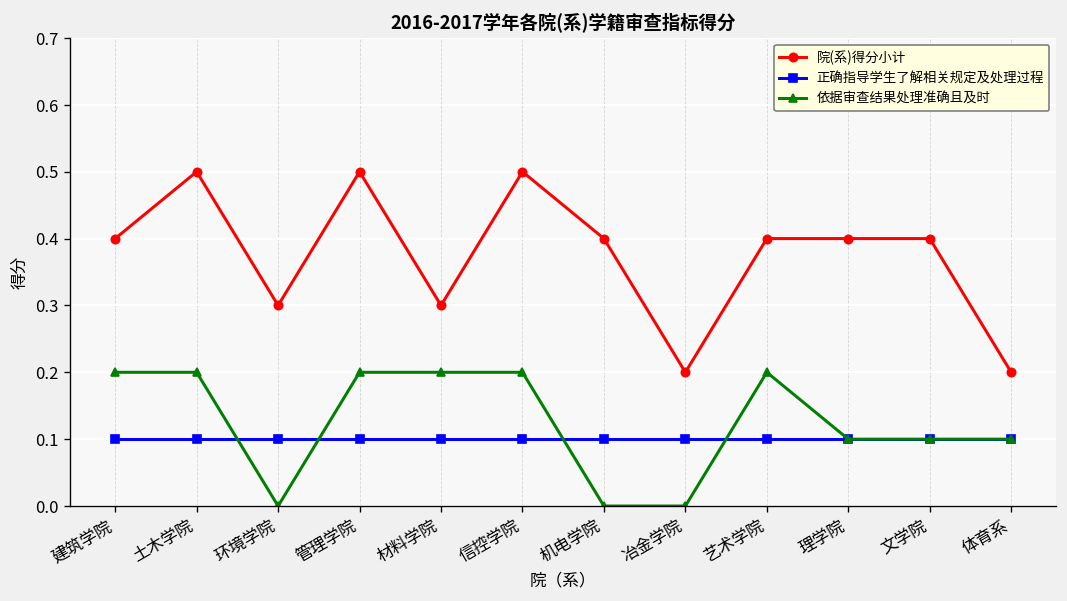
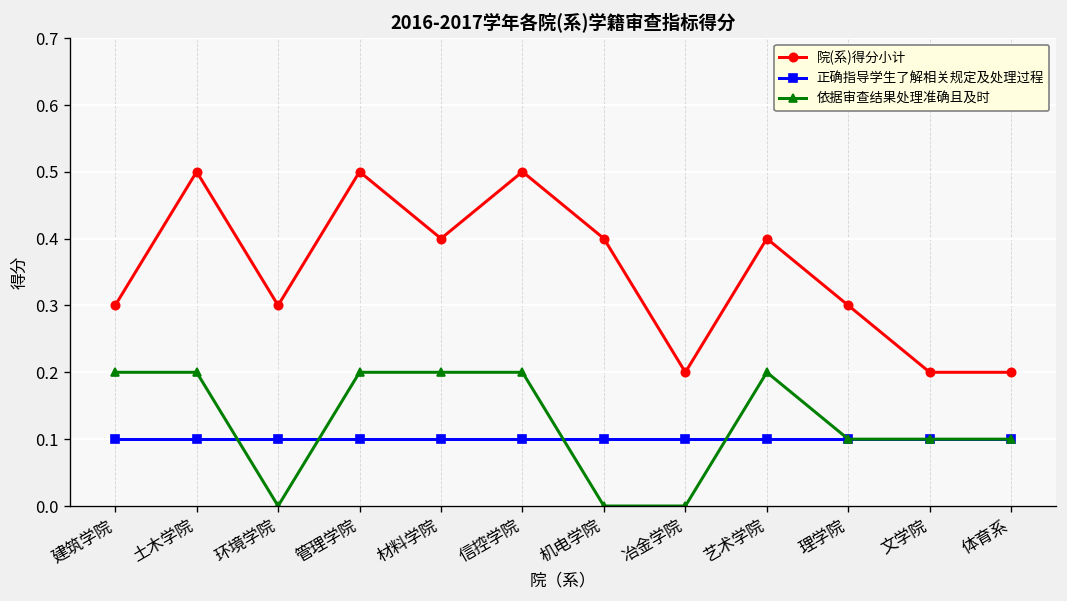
  {
    "院(系)得分小计": {
-     "建筑学院": 0.4,
+     "建筑学院": 0.3,
      "土木学院": 0.5,
      "环境学院": 0.3,
      "管理学院": 0.5,
-     "材料学院": 0.3,
+     "材料学院": 0.4,
      "信控学院": 0.5,
      "机电学院": 0.4,
      "冶金学院": 0.2,
      "艺术学院": 0.4,
-     "理学院": 0.4,
-     "文学院": 0.4,
+     "理学院": 0.3,
+     "文学院": 0.2,
      "体育系": 0.2
    },
    "正确指导学生了解相关规定及处理过程": {
      "建筑学院": 0.1,
      "土木学院": 0.1,
      "环境学院": 0.1,
      "管理学院": 0.1,
      "材料学院": 0.1,
      "信控学院": 0.1,
      "机电学院": 0.1,
      "冶金学院": 0.1,
      "艺术学院": 0.1
    },
    "依据审查结果处理准确且及时": {
      "建筑学院": 0.2,
      "土木学院": 0.2,
      "环境学院": 0.0,
      "管理学院": 0.2,
      "材料学院": 0.2,
      "信控学院": 0.2,
      "机电学院": 0.0,
      "冶金学院": 0.0,
      "艺术学院": 0.2
    }
  }
